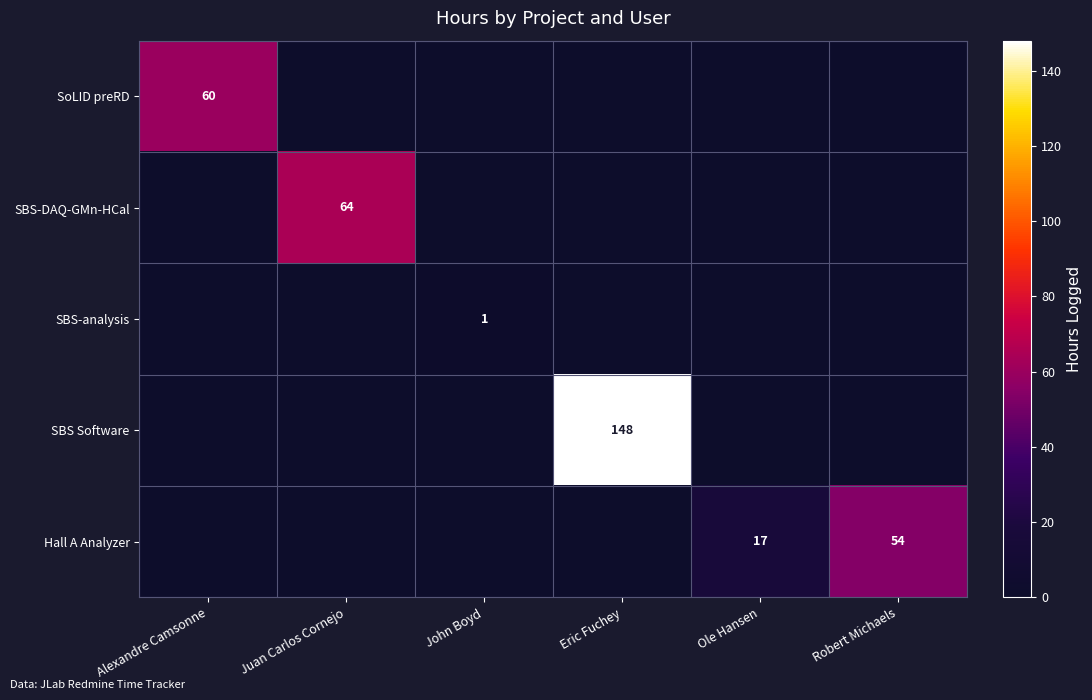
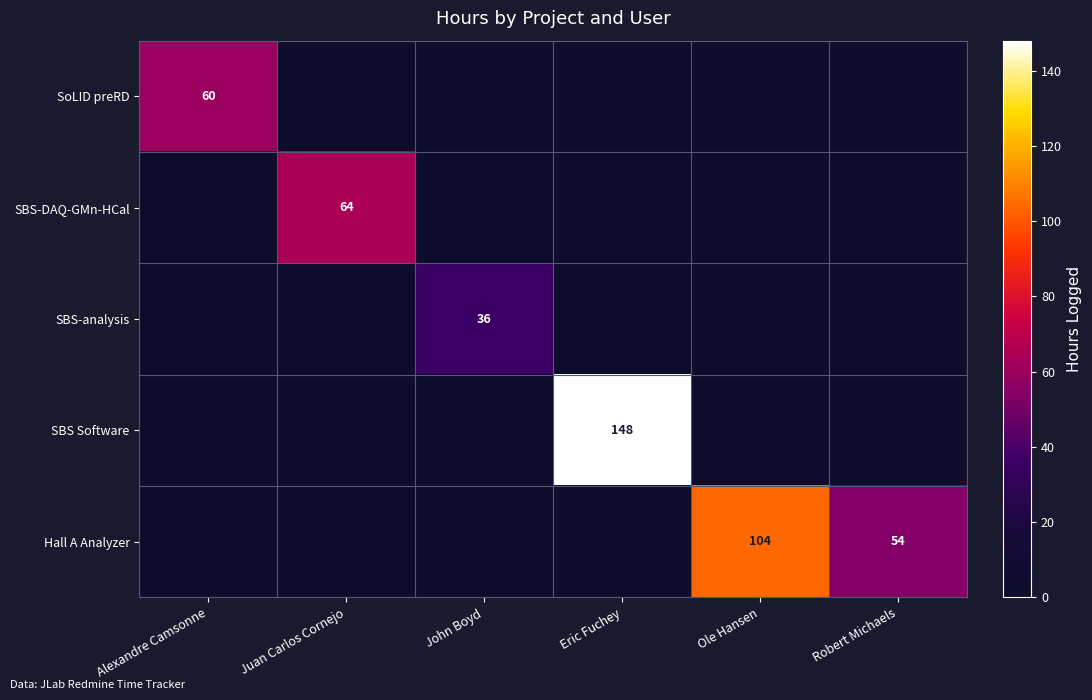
  {
    "SoLID preRD": {
      "Alexandre Camsonne": 60
    },
    "SBS-DAQ-GMn-HCal": {
      "Juan Carlos Cornejo": 64
    },
    "SBS-analysis": {
-     "John Boyd": 1
+     "John Boyd": 36
    },
    "SBS Software": {
      "Eric Fuchey": 148
    },
    "Hall A Analyzer": {
-     "Ole Hansen": 17,
+     "Ole Hansen": 104,
      "Robert Michaels": 54
    }
  }
